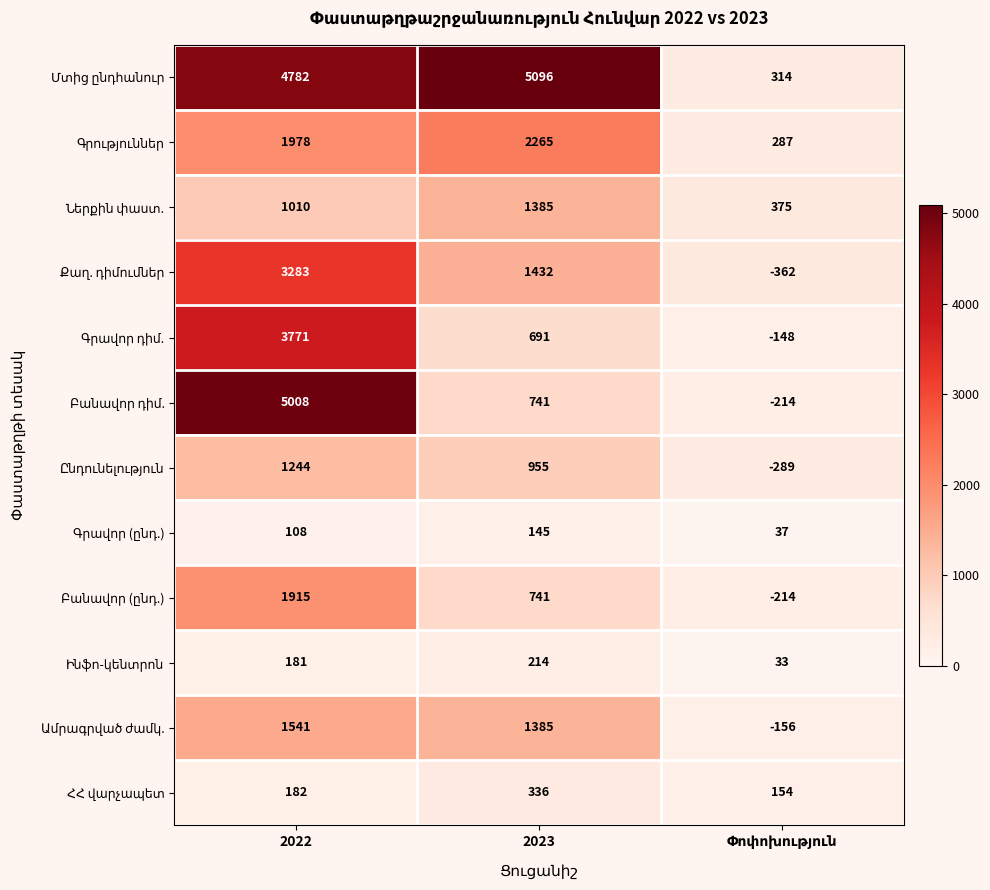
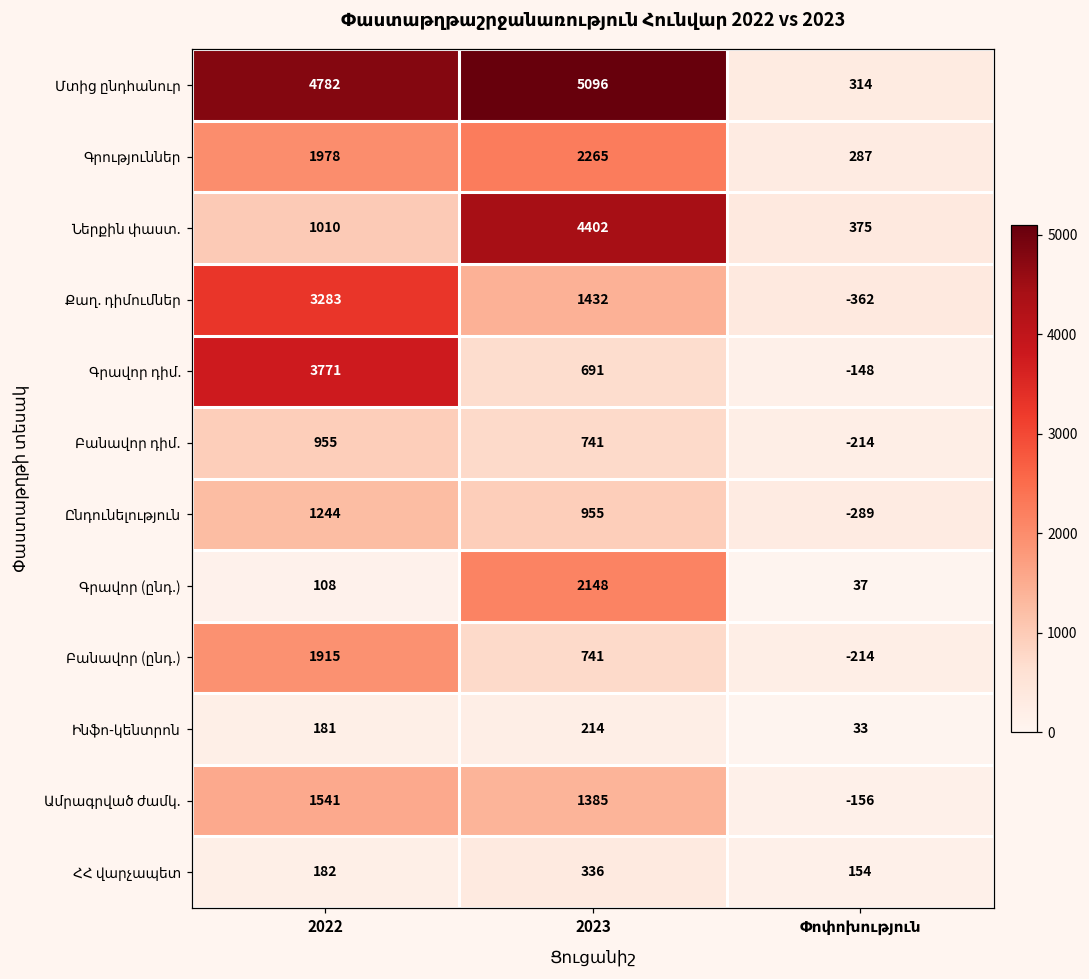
  {
    "Մտից ընդհանուր": {
      "2022": 4782,
      "2023": 5096,
      "Փոփոխություն": 314
    },
    "Գրություններ": {
      "2022": 1978,
      "2023": 2265,
      "Փոփոխություն": 287
    },
    "Ներքին փաստ.": {
      "2022": 1010,
-     "2023": 1385,
+     "2023": 4402,
      "Փոփոխություն": 375
    },
    "Քաղ. դիմումներ": {
      "2022": 3283,
      "2023": 1432,
      "Փոփոխություն": -362
    },
    "Գրավոր դիմ.": {
      "2022": 3771,
      "2023": 691,
      "Փոփոխություն": -148
    },
    "Բանավոր դիմ.": {
-     "2022": 5008,
+     "2022": 955,
      "2023": 741,
      "Փոփոխություն": -214
    },
    "Ընդունելություն": {
      "2022": 1244,
      "2023": 955,
      "Փոփոխություն": -289
    },
    "Գրավոր (ընդ.)": {
      "2022": 108,
-     "2023": 145,
+     "2023": 2148,
      "Փոփոխություն": 37
    },
    "Բանավոր (ընդ.)": {
      "2022": 1915,
      "2023": 741,
      "Փոփոխություն": -214
    },
    "Ինֆո-կենտրոն": {
      "2022": 181,
      "2023": 214,
      "Փոփոխություն": 33
    },
    "Ամրագրված ժամկ.": {
      "2022": 1541,
      "2023": 1385,
      "Փոփոխություն": -156
    },
    "ՀՀ վարչապետ": {
      "2022": 182,
      "2023": 336,
      "Փոփոխություն": 154
    }
  }
